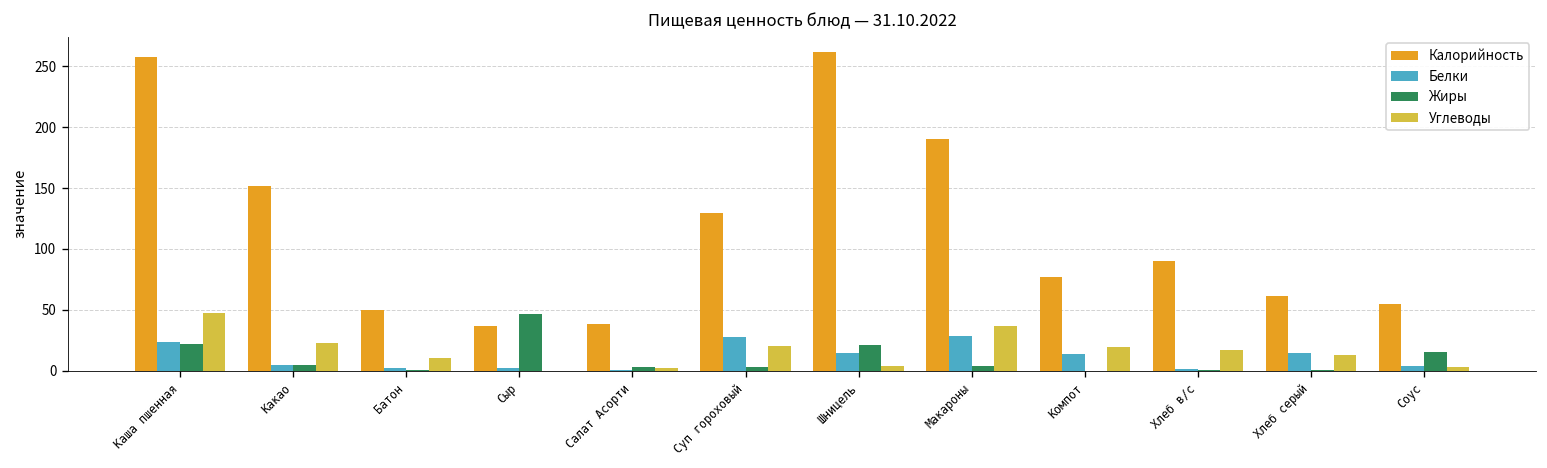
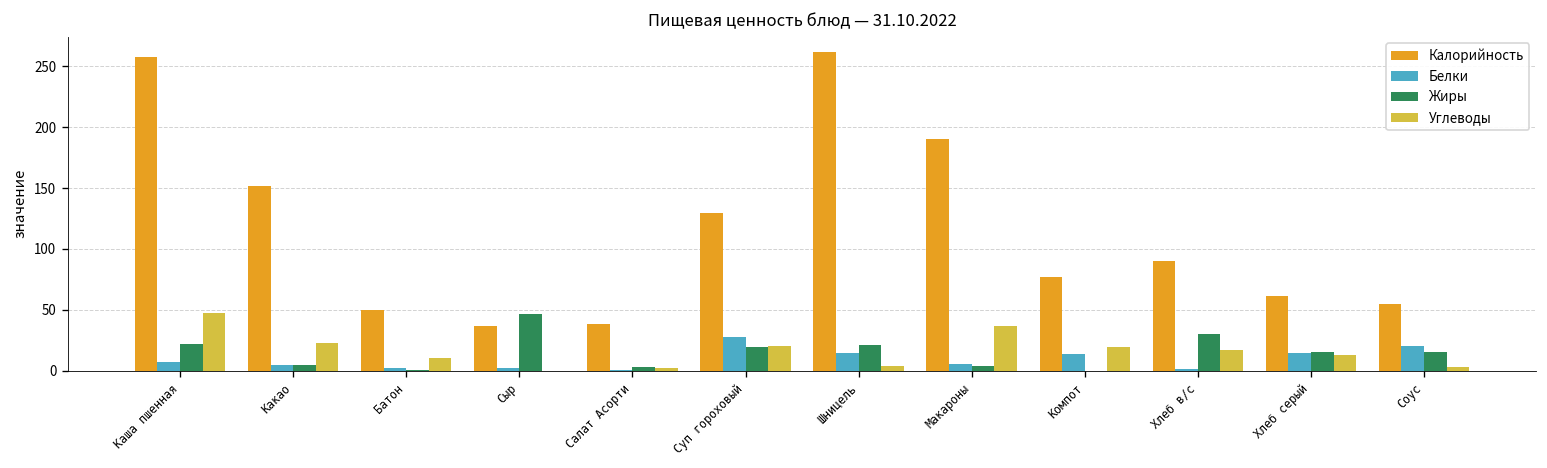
  {
    "Белки": {
-     "Каша пшенная": 24,
+     "Каша пшенная": 7,
      "Какао": 5,
      "Суп гороховый": 28,
      "Шницель": 15,
-     "Макароны": 28,
+     "Макароны": 6,
      "Компот": 13,
      "Хлеб серый": 15,
-     "Соус": 3
+     "Соус": 20
    },
    "Жиры": {
      "Каша пшенная": 22,
      "Какао": 5,
      "Сыр": 46,
      "Салат Асорти": 3,
-     "Суп гороховый": 3,
+     "Суп гороховый": 19,
      "Шницель": 21,
      "Макароны": 3,
      "Компот": 0,
-     "Хлеб в/с": 0,
-     "Хлеб серый": 0,
+     "Хлеб в/с": 30,
+     "Хлеб серый": 16,
      "Соус": 16
    }
  }
